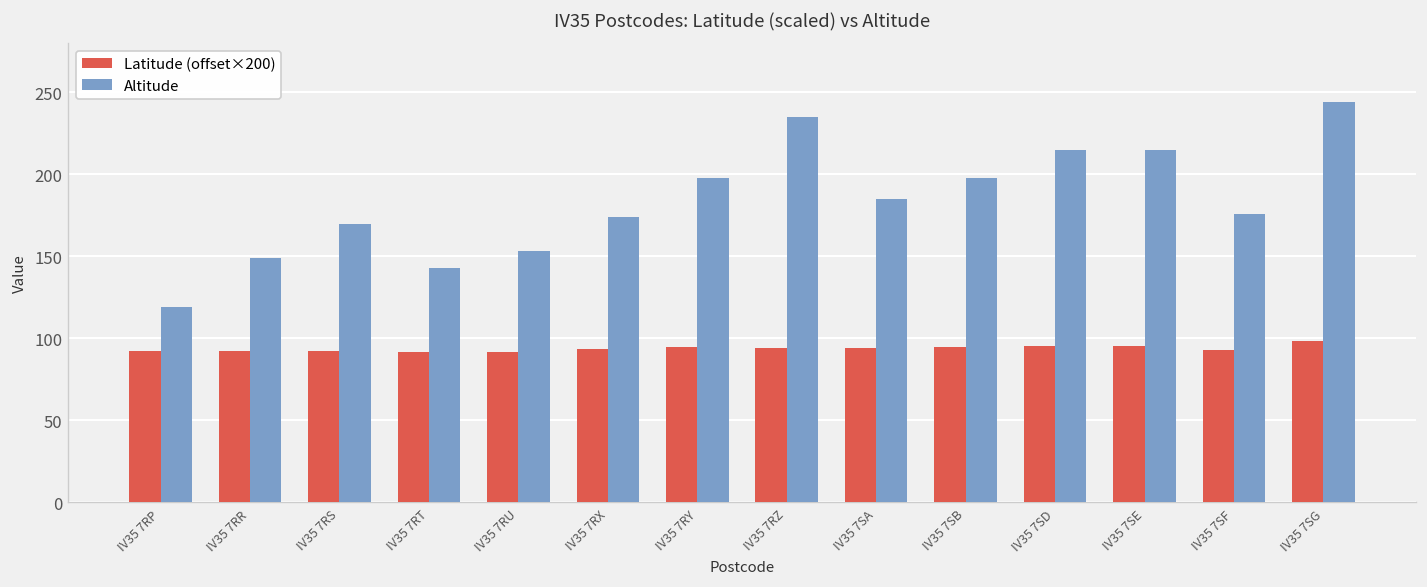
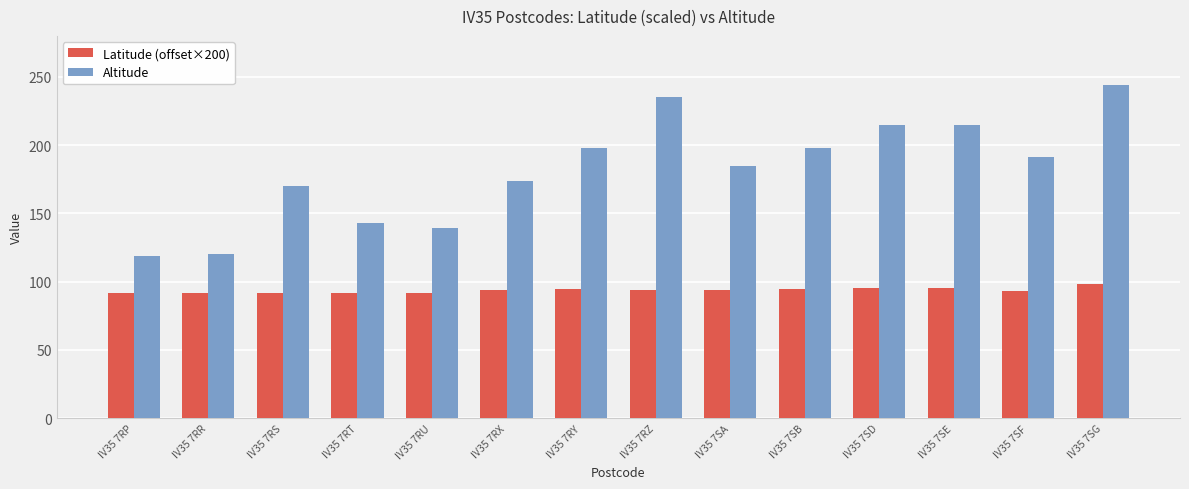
  {
    "Latitude (offset×200)": {
      "IV35 7RP": 92,
      "IV35 7RR": 92,
      "IV35 7RS": 92,
      "IV35 7RT": 92,
      "IV35 7RU": 92,
      "IV35 7RX": 94,
      "IV35 7RY": 94,
      "IV35 7RZ": 94,
      "IV35 7SA": 94,
      "IV35 7SB": 94,
      "IV35 7SD": 96,
      "IV35 7SE": 96,
      "IV35 7SF": 93,
      "IV35 7SG": 98
    },
    "Altitude": {
      "IV35 7RP": 119,
-     "IV35 7RR": 149,
+     "IV35 7RR": 120,
      "IV35 7RS": 170,
      "IV35 7RT": 143,
-     "IV35 7RU": 153,
+     "IV35 7RU": 139,
      "IV35 7RX": 174,
      "IV35 7RY": 198,
      "IV35 7RZ": 235,
      "IV35 7SA": 185,
      "IV35 7SB": 198,
      "IV35 7SD": 215,
      "IV35 7SE": 215,
-     "IV35 7SF": 176,
+     "IV35 7SF": 191,
      "IV35 7SG": 244
    }
  }
